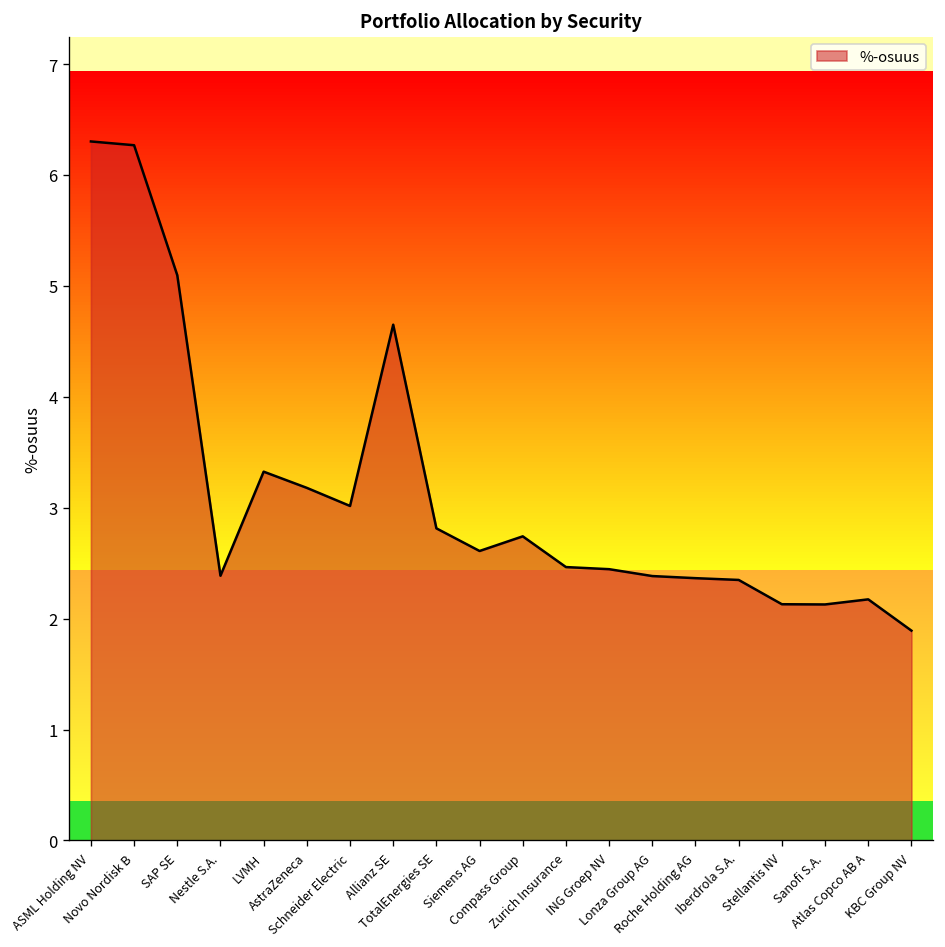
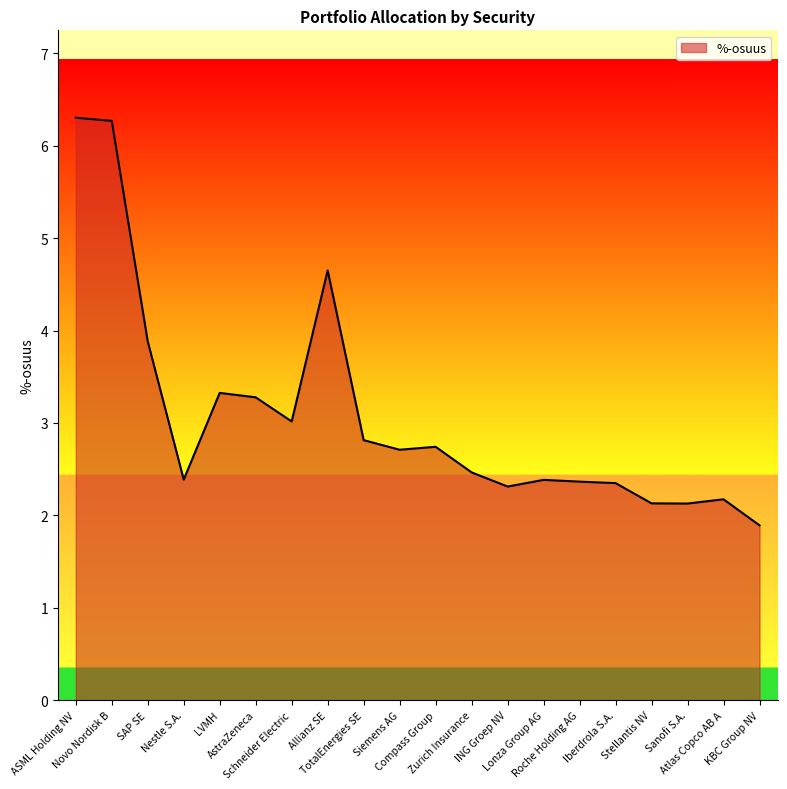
  {
    "ASML Holding NV": 6.3,
    "Novo Nordisk B": 6.3,
-   "SAP SE": 5.1,
+   "SAP SE": 3.9,
    "Nestle S.A.": 2.4,
    "LVMH": 3.3,
-   "AstraZeneca": 3.2,
+   "AstraZeneca": 3.3,
    "Schneider Electric": 3.0,
    "Allianz SE": 4.7,
    "TotalEnergies SE": 2.8,
-   "Siemens AG": 2.6,
+   "Siemens AG": 2.7,
    "Compass Group": 2.7,
    "Zurich Insurance": 2.5,
-   "ING Groep NV": 2.4,
+   "ING Groep NV": 2.3,
    "Lonza Group AG": 2.4,
    "Roche Holding AG": 2.4,
    "Iberdrola S.A.": 2.3,
    "Stellantis NV": 2.1,
    "Sanofi S.A.": 2.1,
    "Atlas Copco AB A": 2.2,
    "KBC Group NV": 1.9
  }
